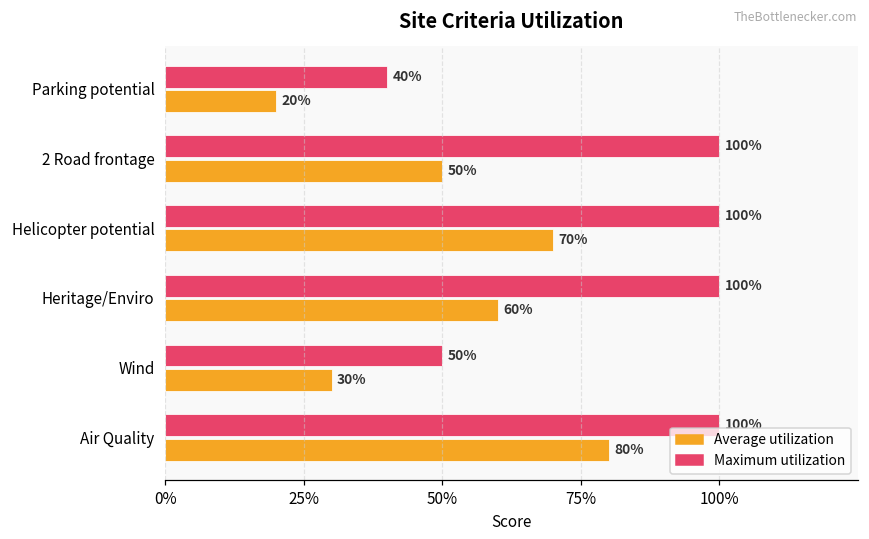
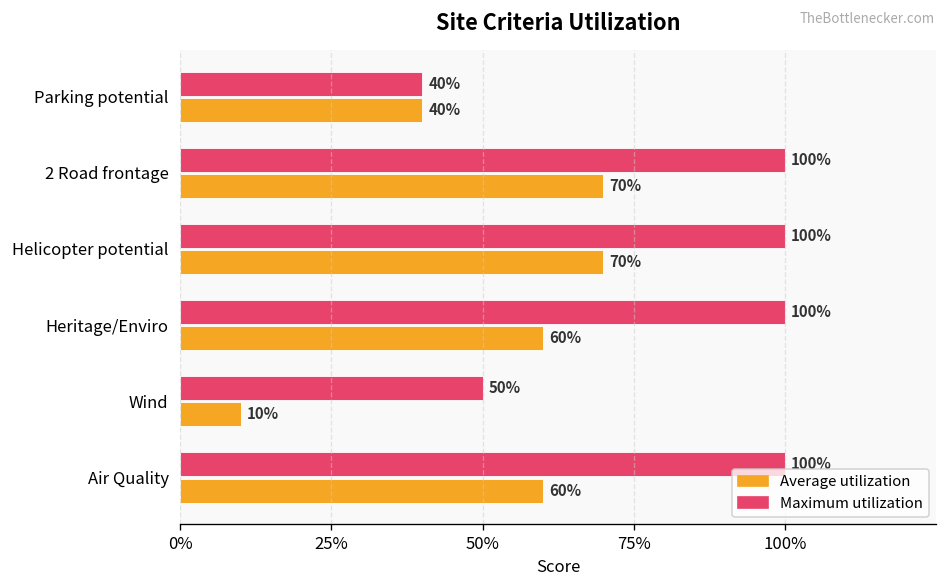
  {
    "Average utilization": {
-     "Parking potential": "20%",
-     "2 Road frontage": "50%",
+     "Parking potential": "40%",
+     "2 Road frontage": "70%",
      "Helicopter potential": "70%",
      "Heritage/Enviro": "60%",
-     "Wind": "30%",
-     "Air Quality": "80%"
+     "Wind": "10%",
+     "Air Quality": "60%"
    },
    "Maximum utilization": {
      "Parking potential": "40%",
      "2 Road frontage": "100%",
      "Helicopter potential": "100%",
      "Heritage/Enviro": "100%",
      "Wind": "50%"
    }
  }
